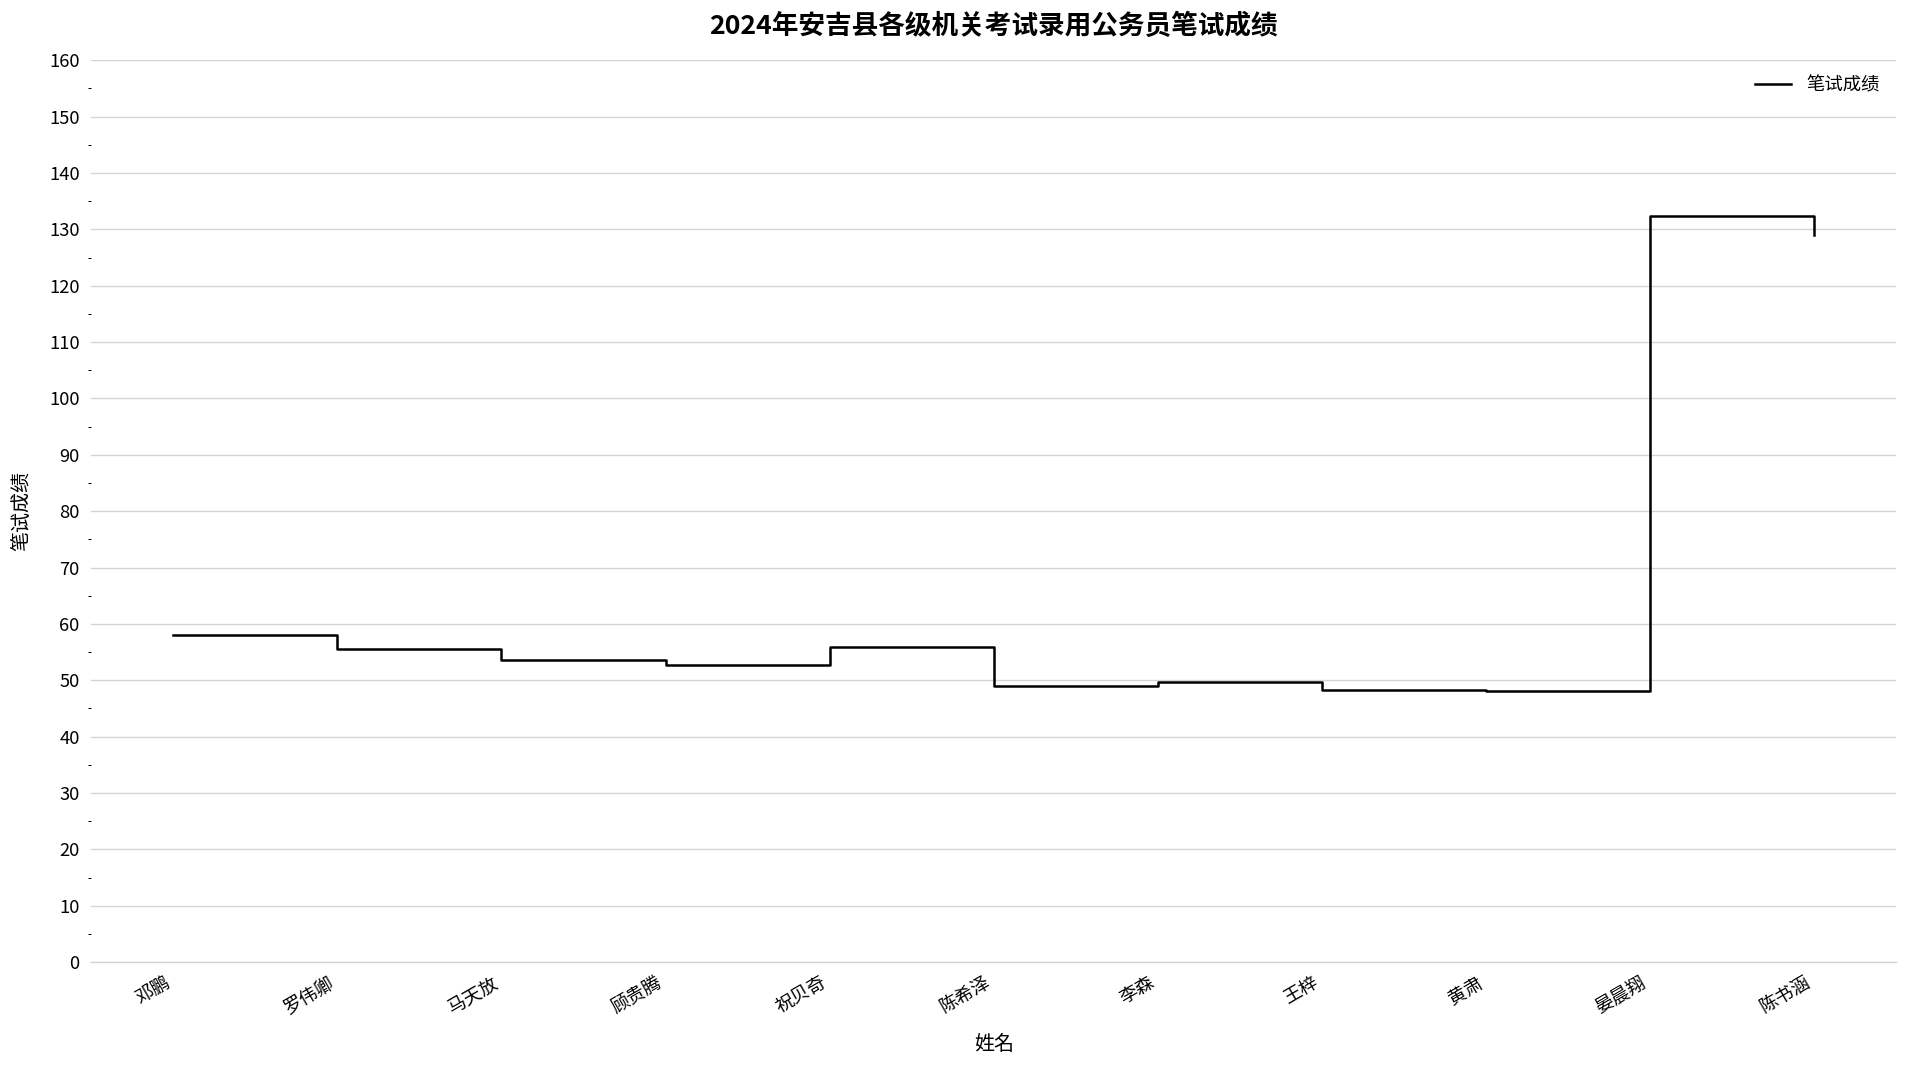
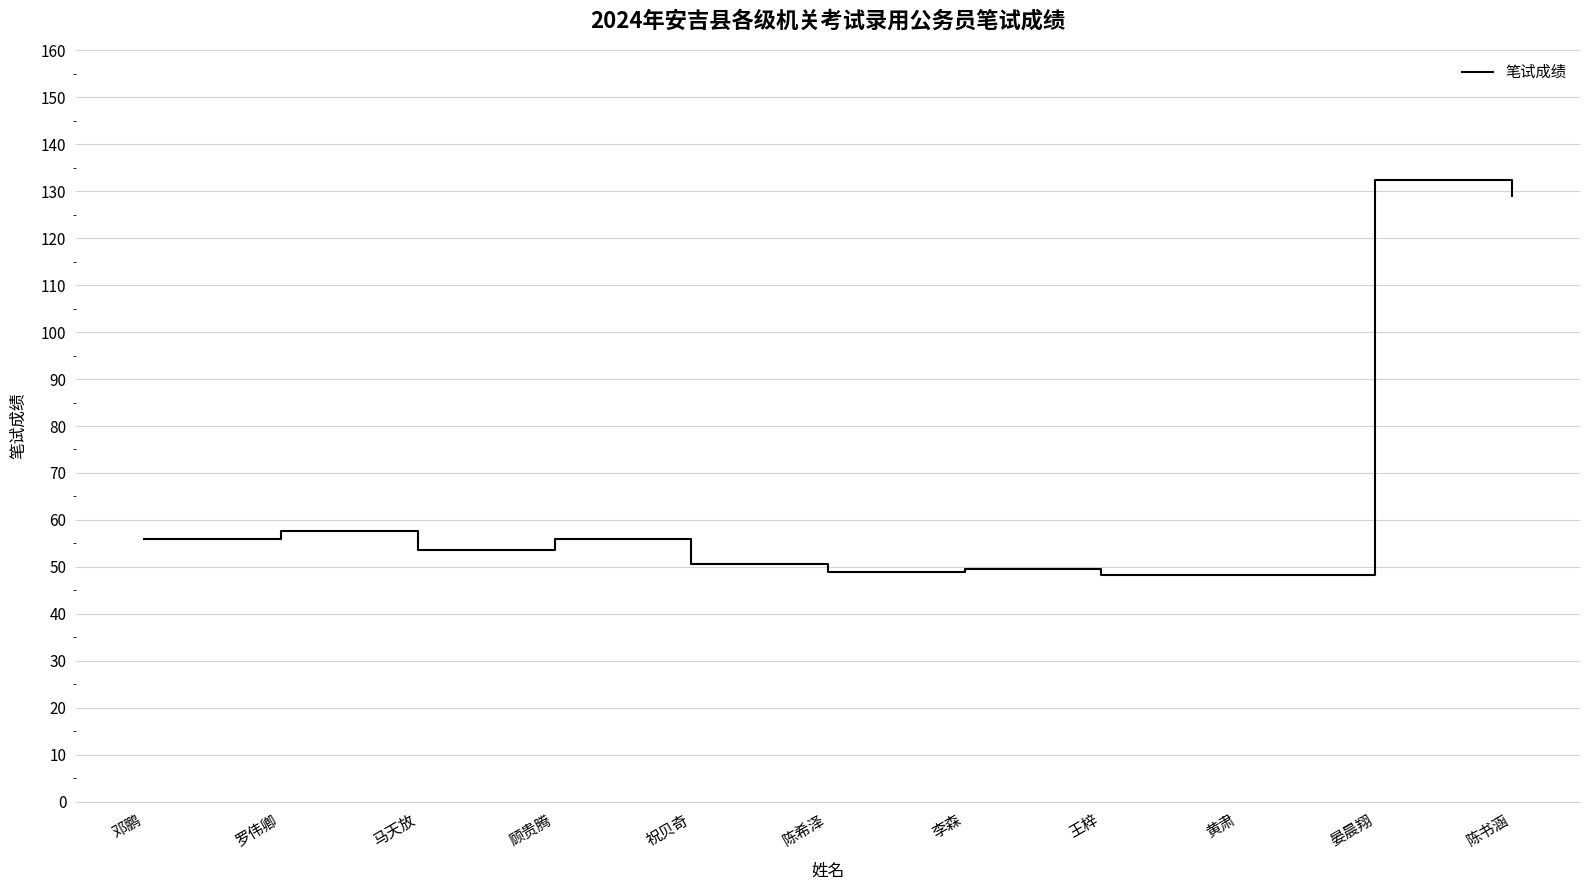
  {
-   "邓鹏": 58,
-   "罗伟卿": 56,
+   "邓鹏": 56,
+   "罗伟卿": 58,
    "马天放": 54,
-   "顾贵腾": 53,
-   "祝贝奇": 56,
+   "顾贵腾": 56,
+   "祝贝奇": 51,
    "陈希泽": 49,
    "李森": 50,
    "王梓": 48,
    "黄肃": 48,
    "晏晨翔": 132,
    "陈书涵": 129
  }
